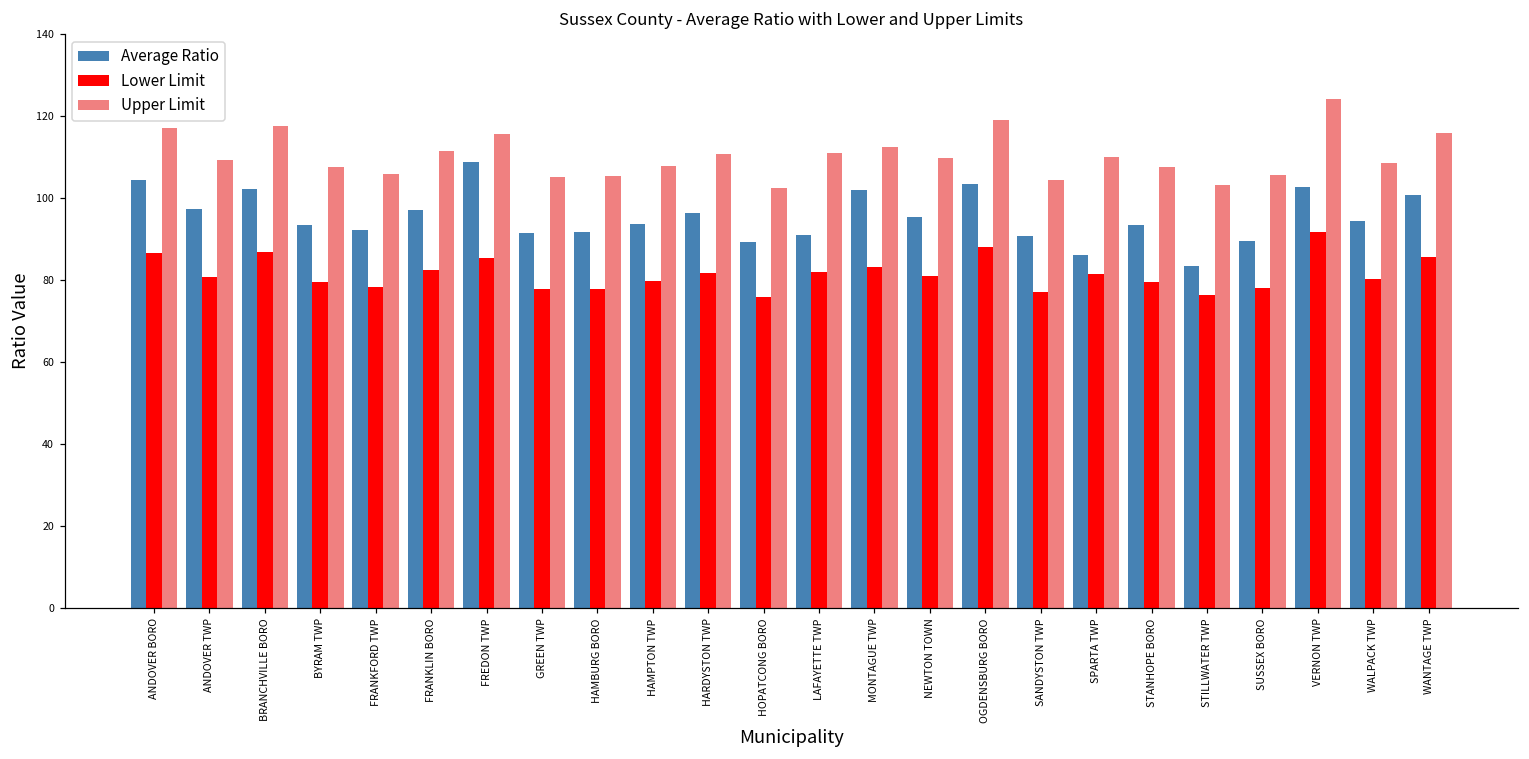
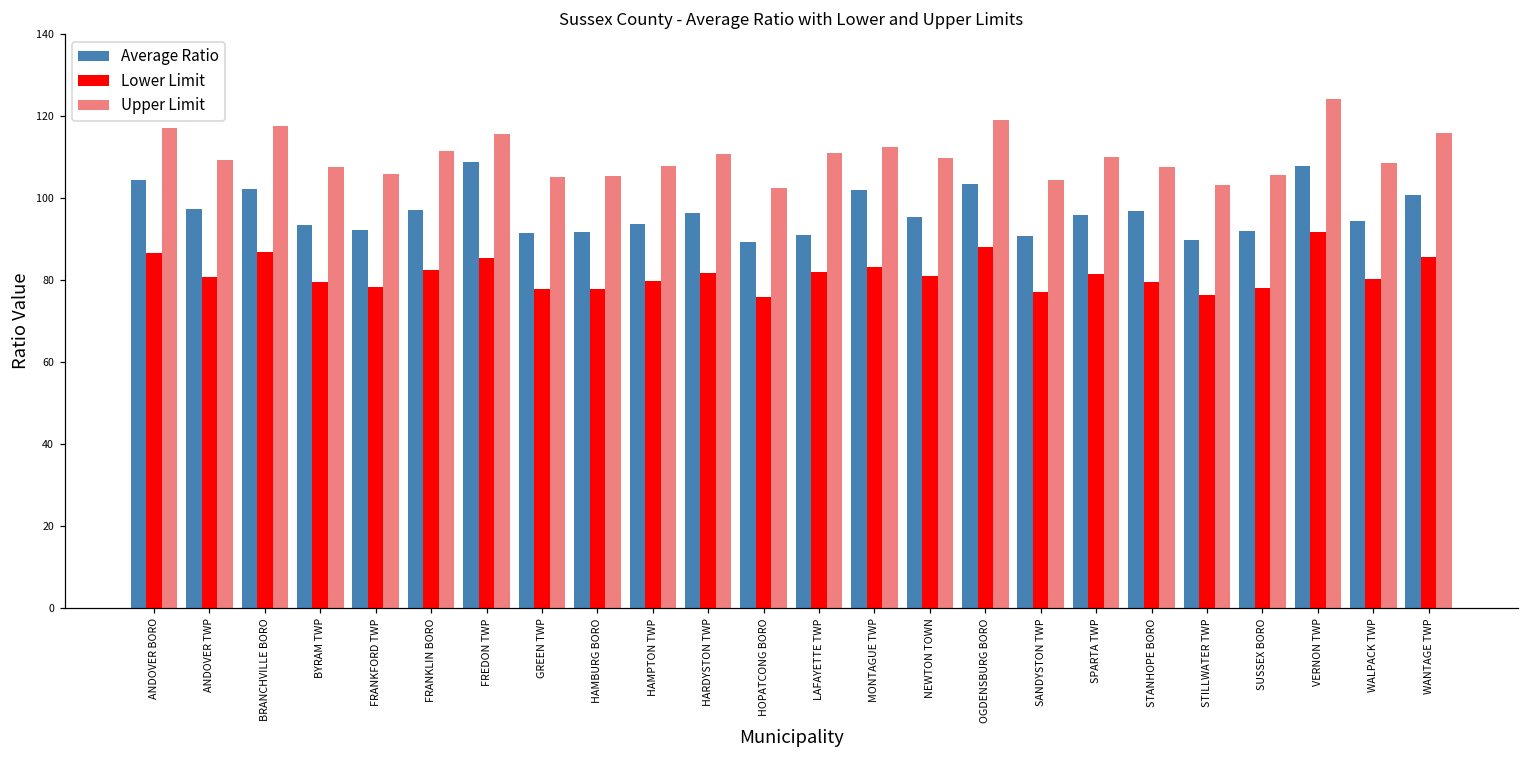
  {
    "Average Ratio": {
      "ANDOVER BORO": 104,
      "ANDOVER TWP": 97,
      "BRANCHVILLE BORO": 102,
      "BYRAM TWP": 94,
      "FRANKFORD TWP": 92,
      "FRANKLIN BORO": 97,
      "FREDON TWP": 109,
      "GREEN TWP": 92,
      "HAMBURG BORO": 92,
      "HAMPTON TWP": 94,
      "HARDYSTON TWP": 96,
      "HOPATCONG BORO": 89,
      "LAFAYETTE TWP": 91,
      "MONTAGUE TWP": 102,
      "NEWTON TOWN": 95,
      "OGDENSBURG BORO": 104,
      "SANDYSTON TWP": 91,
-     "SPARTA TWP": 86,
-     "STANHOPE BORO": 94,
-     "STILLWATER TWP": 84,
-     "SUSSEX BORO": 90,
-     "VERNON TWP": 103,
+     "SPARTA TWP": 96,
+     "STANHOPE BORO": 97,
+     "STILLWATER TWP": 90,
+     "SUSSEX BORO": 92,
+     "VERNON TWP": 108,
      "WALPACK TWP": 95,
      "WANTAGE TWP": 101
    },
    "Lower Limit": {
      "ANDOVER BORO": 87,
      "ANDOVER TWP": 81,
      "BRANCHVILLE BORO": 87,
      "BYRAM TWP": 79,
      "FRANKFORD TWP": 78,
      "FRANKLIN BORO": 83,
      "FREDON TWP": 85,
      "GREEN TWP": 78,
      "HAMBURG BORO": 78,
      "HAMPTON TWP": 80,
      "HARDYSTON TWP": 82,
      "HOPATCONG BORO": 76,
      "LAFAYETTE TWP": 82,
      "MONTAGUE TWP": 83,
      "NEWTON TOWN": 81,
      "OGDENSBURG BORO": 88,
      "SANDYSTON TWP": 77,
      "SPARTA TWP": 81,
      "STANHOPE BORO": 79,
      "STILLWATER TWP": 76,
      "SUSSEX BORO": 78,
      "VERNON TWP": 92,
      "WALPACK TWP": 80,
      "WANTAGE TWP": 86
    },
    "Upper Limit": {
      "ANDOVER BORO": 117,
      "ANDOVER TWP": 109,
      "BRANCHVILLE BORO": 118,
      "BYRAM TWP": 108,
      "FRANKFORD TWP": 106,
      "FRANKLIN BORO": 112,
      "FREDON TWP": 116,
      "GREEN TWP": 105,
      "HAMBURG BORO": 105,
      "HAMPTON TWP": 108,
      "HARDYSTON TWP": 111,
      "HOPATCONG BORO": 103,
      "LAFAYETTE TWP": 111,
      "MONTAGUE TWP": 112,
      "NEWTON TOWN": 110,
      "OGDENSBURG BORO": 119,
      "SANDYSTON TWP": 104,
      "SPARTA TWP": 110,
      "STANHOPE BORO": 108,
      "STILLWATER TWP": 103,
      "SUSSEX BORO": 106,
      "VERNON TWP": 124,
      "WALPACK TWP": 109,
      "WANTAGE TWP": 116
    }
  }
